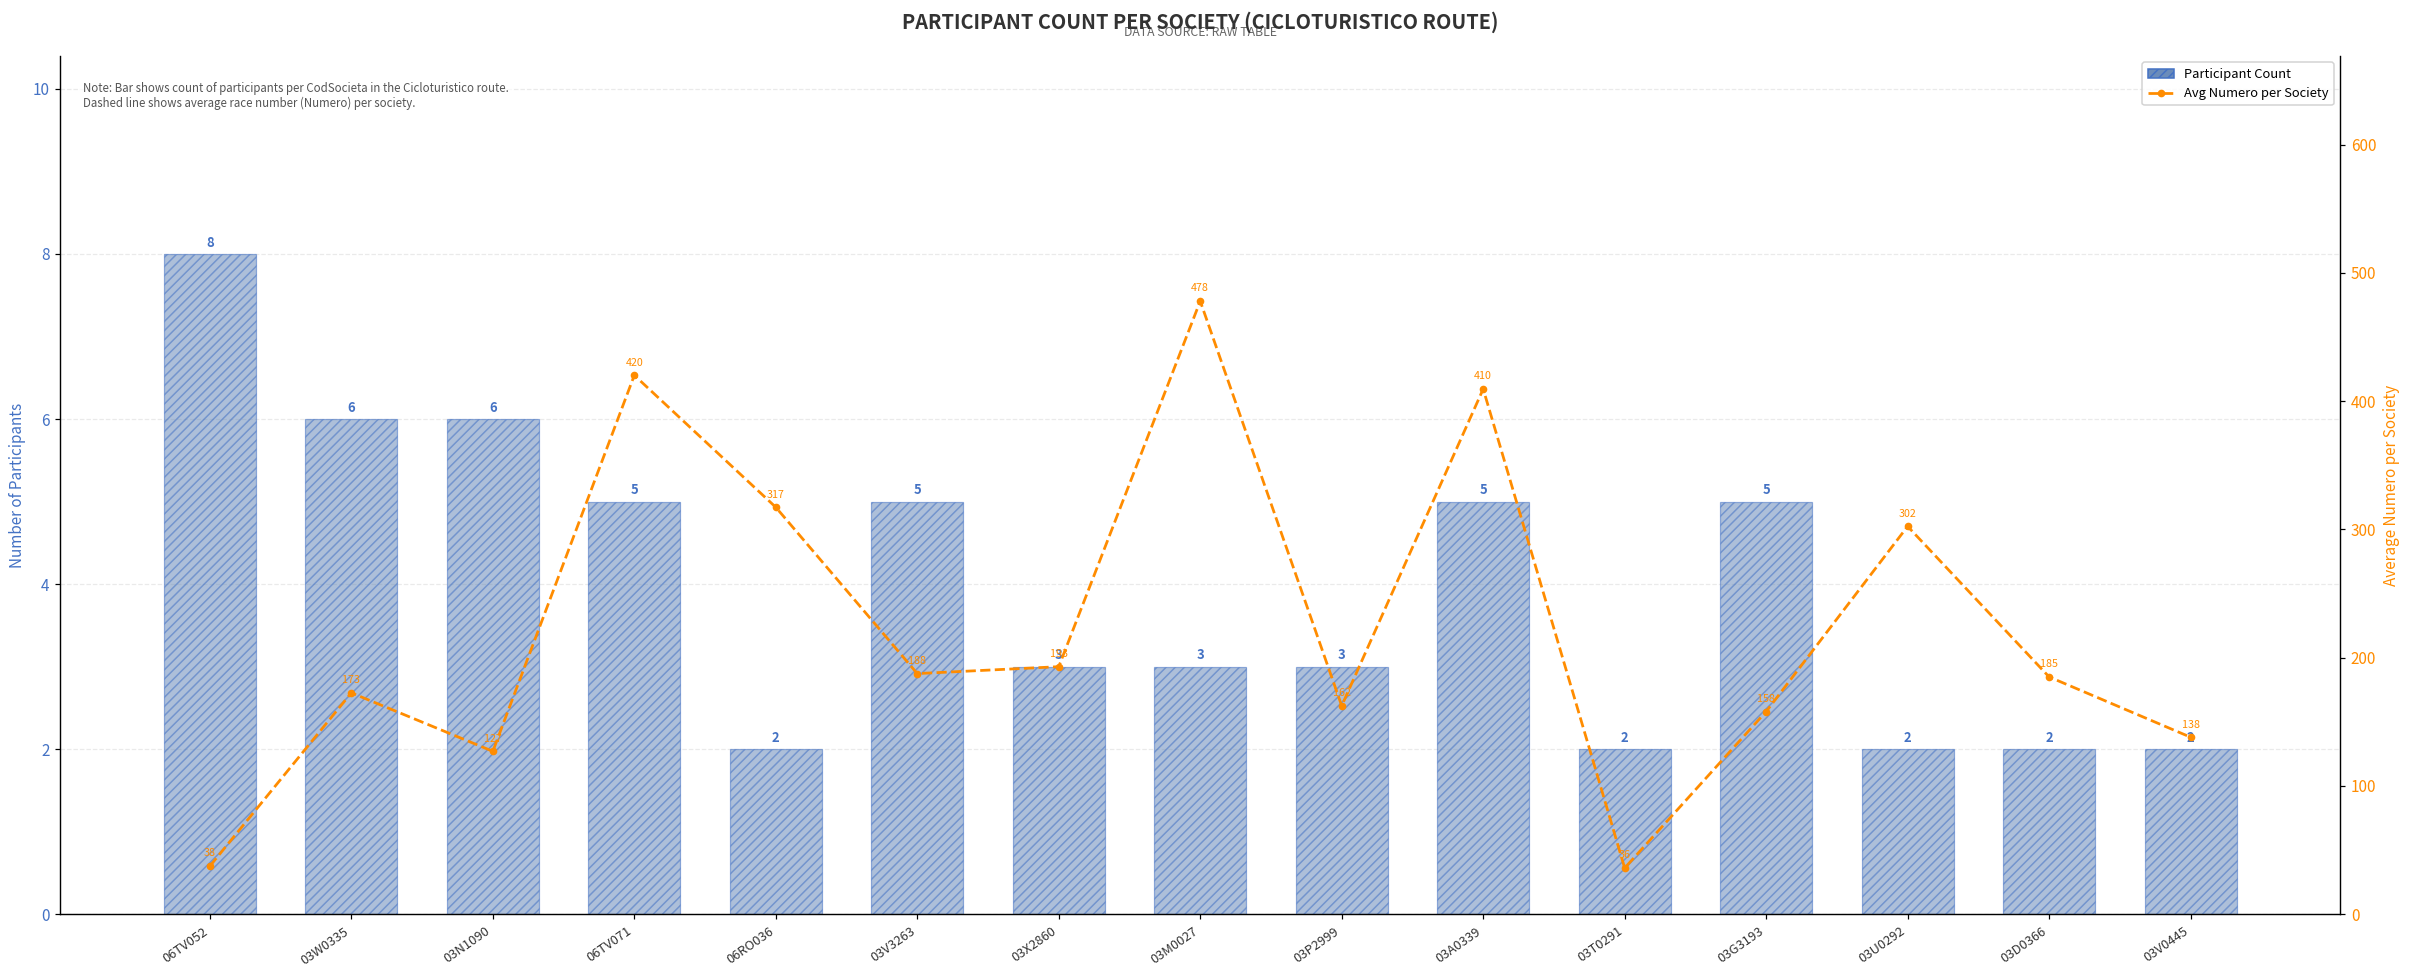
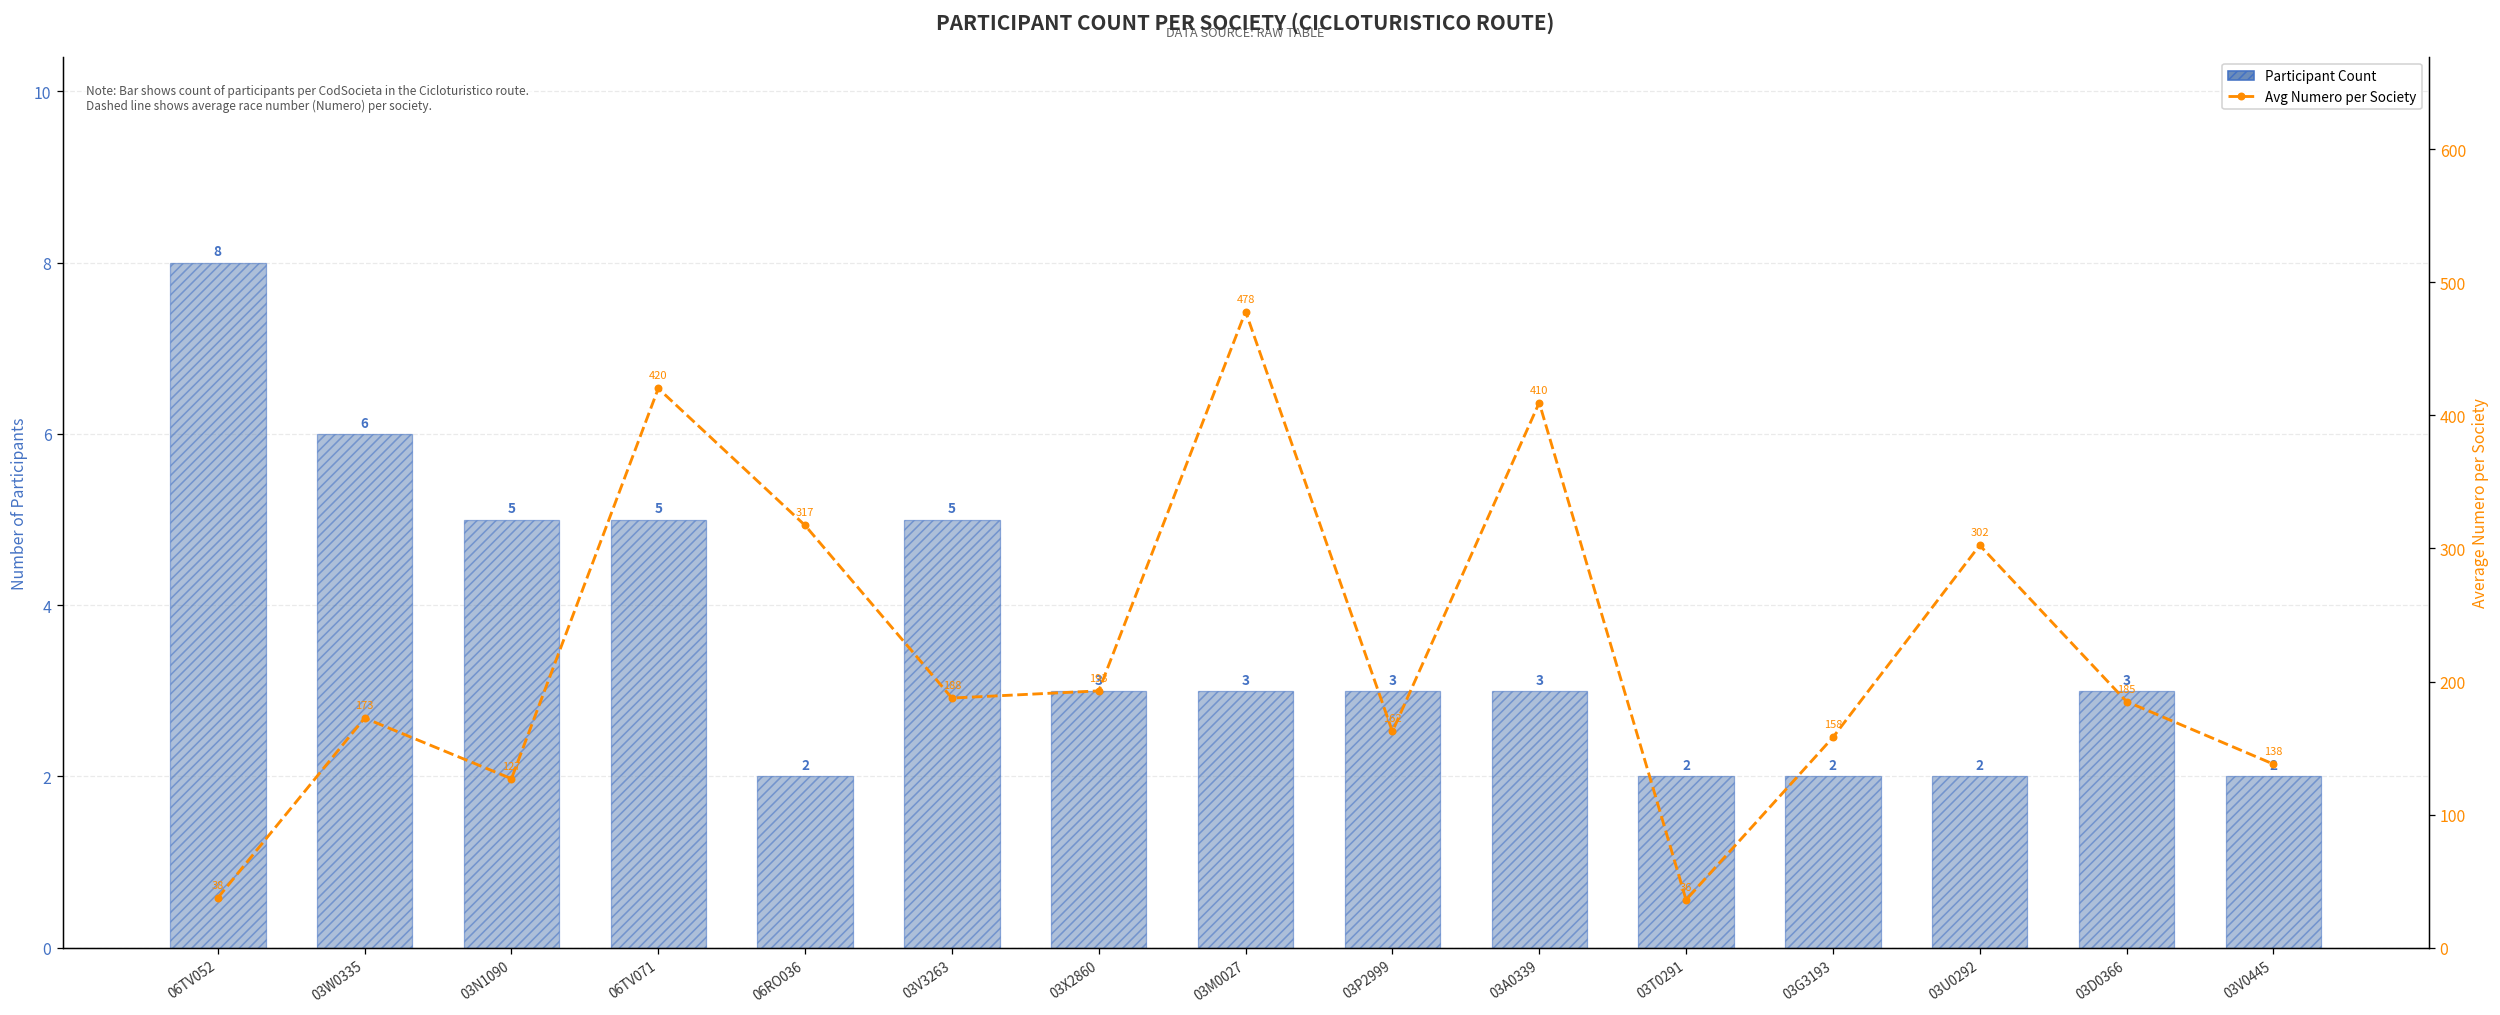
  {
    "Participant Count": {
      "06TV052": 8,
      "03W0335": 6,
-     "03N1090": 6,
+     "03N1090": 5,
      "06TV071": 5,
      "06RO036": 2,
      "03V3263": 5,
      "03M0027": 3,
      "03P2999": 3,
-     "03A0339": 5,
+     "03A0339": 3,
      "03T0291": 2,
-     "03G3193": 5,
+     "03G3193": 2,
      "03U0292": 2,
-     "03D0366": 2
+     "03D0366": 3
    },
    "Avg Numero per Society": {
      "06TV052": 38,
      "03W0335": 173,
      "03N1090": 127,
      "06TV071": 420,
      "06RO036": 317,
      "03V3263": 188,
      "03M0027": 478,
      "03P2999": 162,
      "03A0339": 410,
      "03T0291": 36,
      "03G3193": 158,
      "03U0292": 302,
      "03V0445": 138
    }
  }
